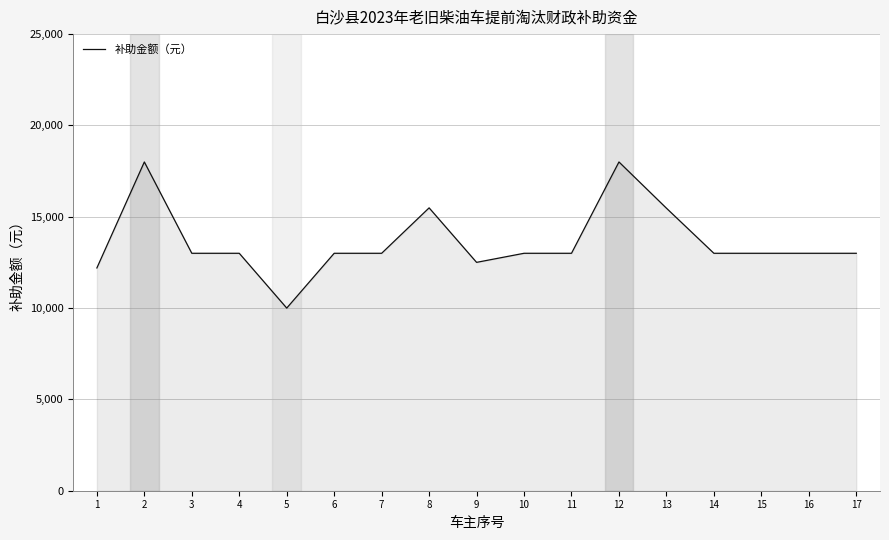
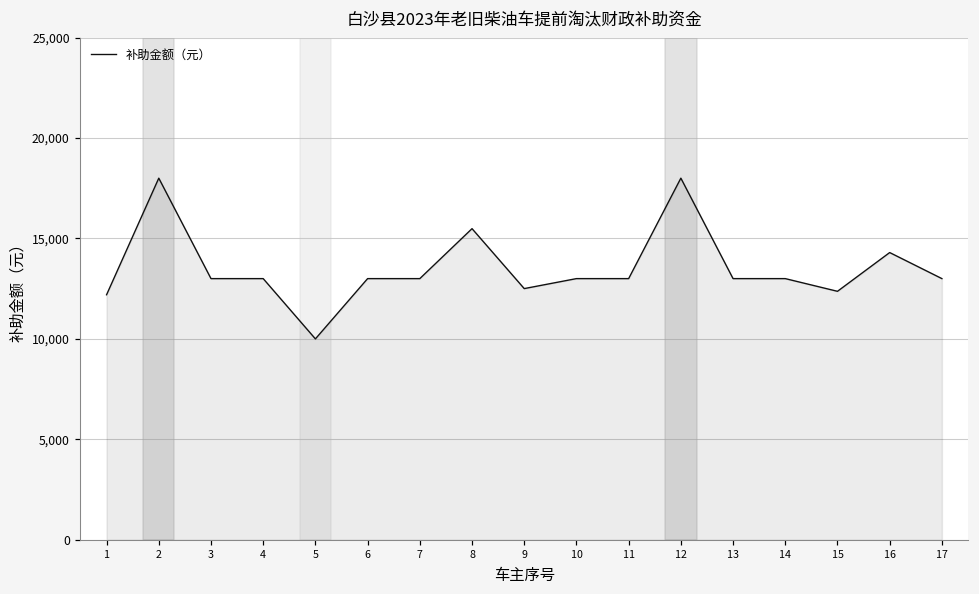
  {
    "1": "12,200",
    "2": "18,000",
    "3": "13,000",
    "4": "13,000",
    "5": "10,000",
    "6": "13,000",
    "7": "13,000",
    "8": "15,500",
    "9": "12,500",
    "10": "13,000",
    "11": "13,000",
    "12": "18,000",
-   "13": "15,500",
+   "13": "13,000",
    "14": "13,000",
-   "15": "13,000",
-   "16": "13,000",
+   "15": "12,400",
+   "16": "14,300",
    "17": "13,000"
  }
